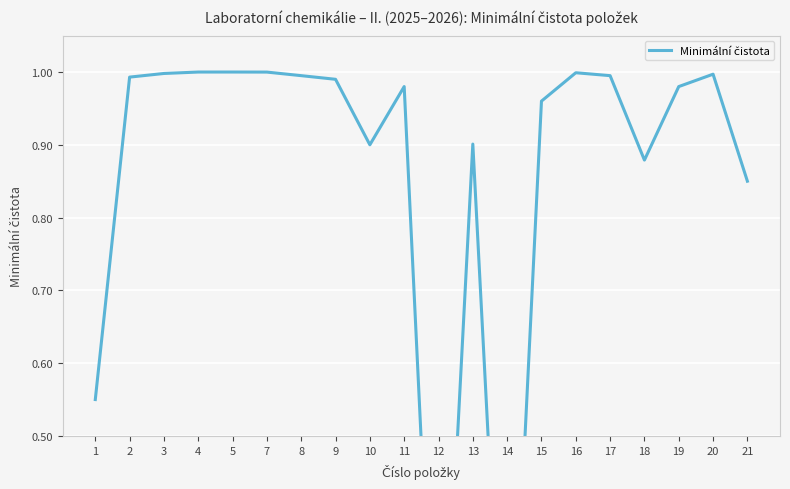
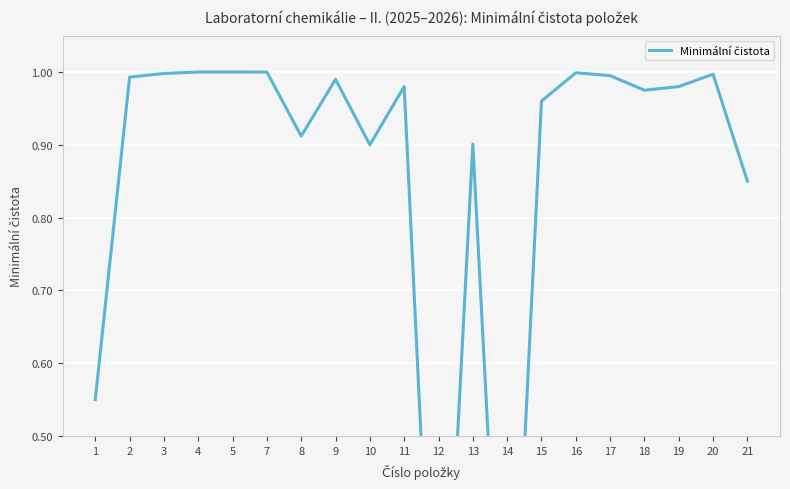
  {
    "1": 0.55,
    "2": 0.99,
    "3": 1.00,
    "4": 1.00,
    "5": 1.00,
    "7": 1.00,
-   "8": 1.00,
+   "8": 0.91,
    "9": 0.99,
    "10": 0.90,
    "11": 0.98,
    "13": 0.90,
    "15": 0.96,
    "16": 1.00,
    "17": 1.00,
-   "18": 0.88,
+   "18": 0.98,
    "19": 0.98,
    "20": 1.00,
    "21": 0.85
  }
